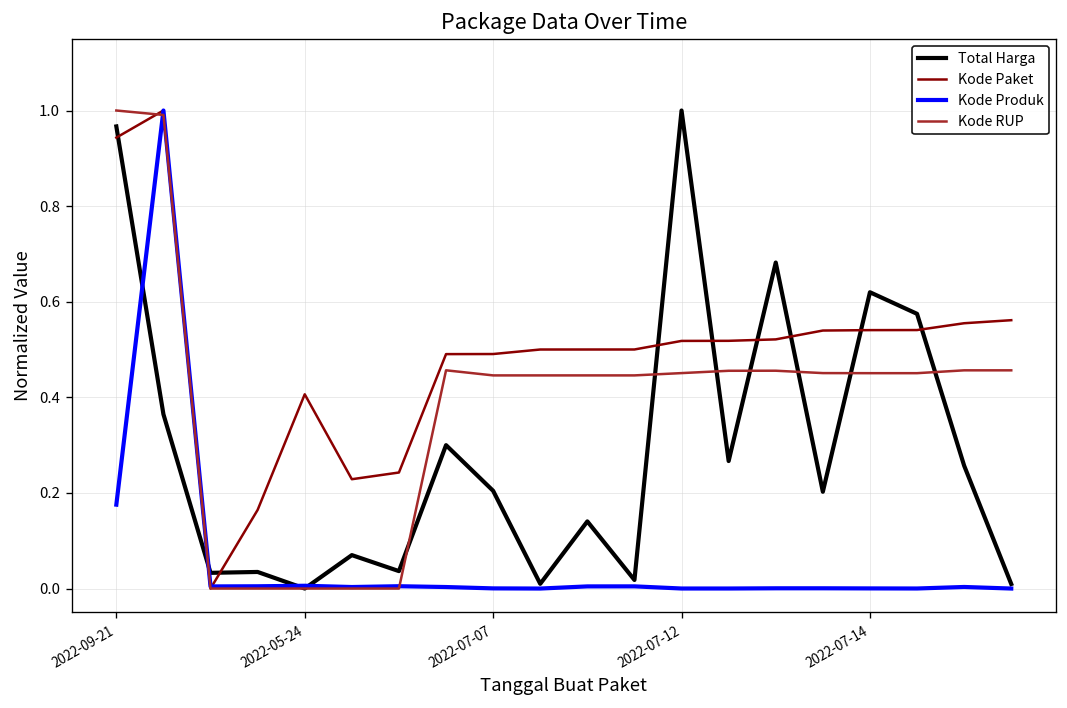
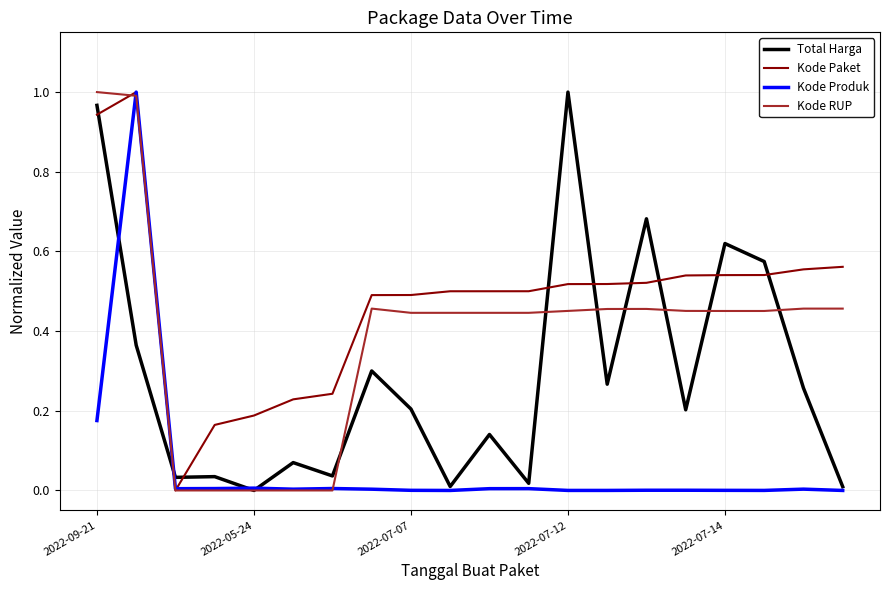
  {
    "Total Harga": {
      "2022-09-21": 0.97
    },
    "Kode Paket": {
      "2022-09-21": 0.94,
-     "2022-05-24": 0.41
+     "2022-05-24": 0.19
    },
    "Kode Produk": {
      "2022-09-21": 0.18
    },
    "Kode RUP": {
      "2022-09-21": 1.00
    }
  }
